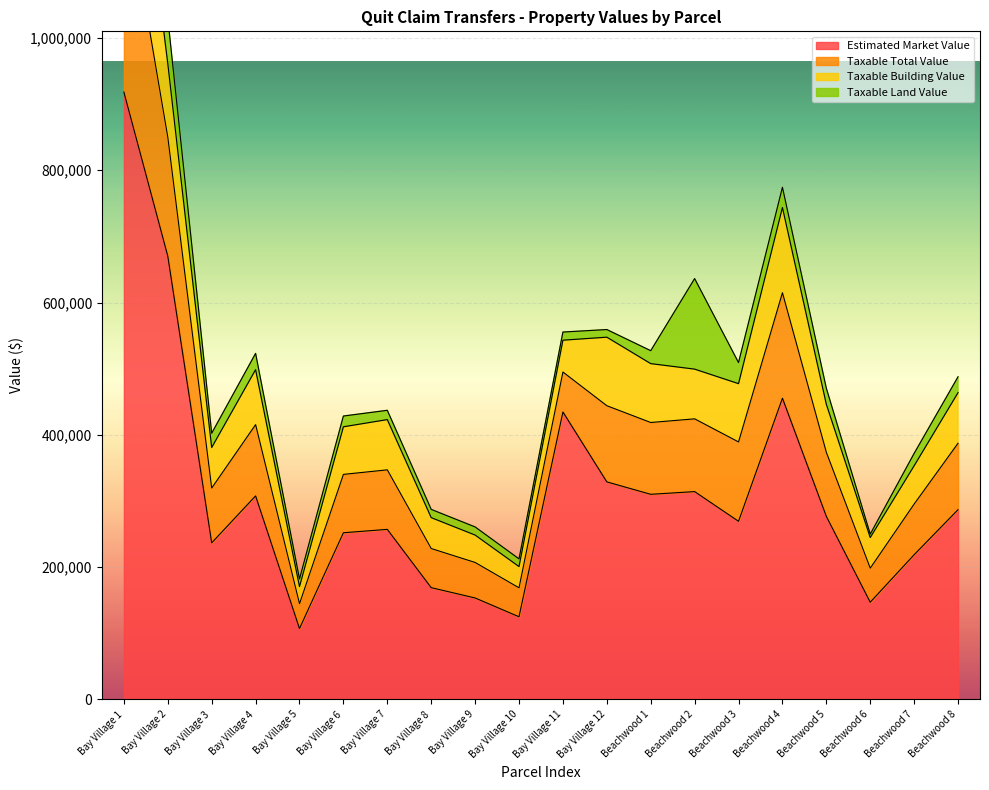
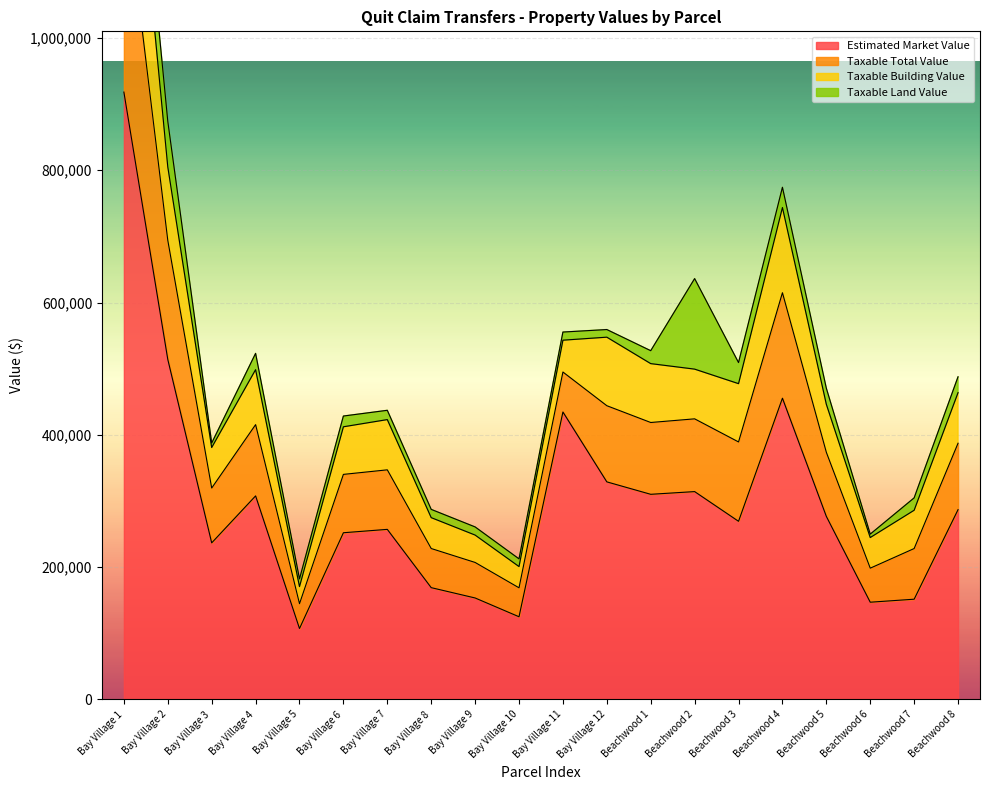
  {
    "Estimated Market Value": {
      "Bay Village 1": "920,000",
-     "Bay Village 2": "670,000",
+     "Bay Village 2": "510,000",
      "Bay Village 3": "240,000",
      "Bay Village 4": "310,000",
      "Bay Village 5": "110,000",
      "Bay Village 6": "250,000",
      "Bay Village 7": "260,000",
      "Bay Village 8": "170,000",
      "Bay Village 9": "150,000",
      "Bay Village 10": "130,000",
      "Bay Village 11": "430,000",
      "Bay Village 12": "330,000",
      "Beachwood 1": "310,000",
      "Beachwood 2": "310,000",
      "Beachwood 3": "270,000",
      "Beachwood 4": "460,000",
      "Beachwood 5": "280,000",
      "Beachwood 6": "150,000",
-     "Beachwood 7": "220,000",
+     "Beachwood 7": "150,000",
      "Beachwood 8": "290,000"
    },
    "Taxable Total Value": {
      "Bay Village 2": "180,000",
      "Bay Village 3": "80,000",
      "Bay Village 4": "110,000",
      "Bay Village 5": "40,000",
      "Bay Village 6": "90,000",
      "Bay Village 7": "90,000",
      "Bay Village 8": "60,000",
      "Bay Village 9": "50,000",
      "Bay Village 10": "40,000",
      "Bay Village 11": "60,000",
      "Bay Village 12": "120,000",
      "Beachwood 1": "110,000",
      "Beachwood 2": "110,000",
      "Beachwood 3": "120,000",
      "Beachwood 4": "160,000",
      "Beachwood 5": "100,000",
      "Beachwood 6": "50,000",
      "Beachwood 7": "80,000",
      "Beachwood 8": "100,000"
    },
    "Taxable Building Value": {
      "Bay Village 2": "110,000",
      "Bay Village 3": "60,000",
      "Bay Village 4": "80,000",
      "Bay Village 5": "30,000",
      "Bay Village 6": "70,000",
      "Bay Village 7": "80,000",
      "Bay Village 8": "50,000",
      "Bay Village 9": "40,000",
      "Bay Village 10": "30,000",
      "Bay Village 11": "50,000",
      "Bay Village 12": "100,000",
      "Beachwood 1": "90,000",
      "Beachwood 2": "80,000",
      "Beachwood 3": "90,000",
      "Beachwood 4": "130,000",
      "Beachwood 5": "70,000",
      "Beachwood 6": "50,000",
      "Beachwood 7": "60,000",
      "Beachwood 8": "80,000"
    },
    "Taxable Land Value": {
-     "Bay Village 3": "20,000",
+     "Bay Village 3": "10,000",
      "Bay Village 4": "20,000",
      "Bay Village 5": "10,000",
      "Bay Village 6": "20,000",
      "Bay Village 7": "10,000",
      "Bay Village 8": "10,000",
      "Bay Village 9": "10,000",
      "Bay Village 10": "10,000",
      "Bay Village 11": "10,000",
      "Bay Village 12": "10,000",
      "Beachwood 1": "20,000",
      "Beachwood 2": "140,000",
      "Beachwood 3": "30,000",
      "Beachwood 4": "30,000",
      "Beachwood 5": "20,000",
      "Beachwood 6": "10,000",
      "Beachwood 7": "20,000",
      "Beachwood 8": "20,000"
    }
  }
